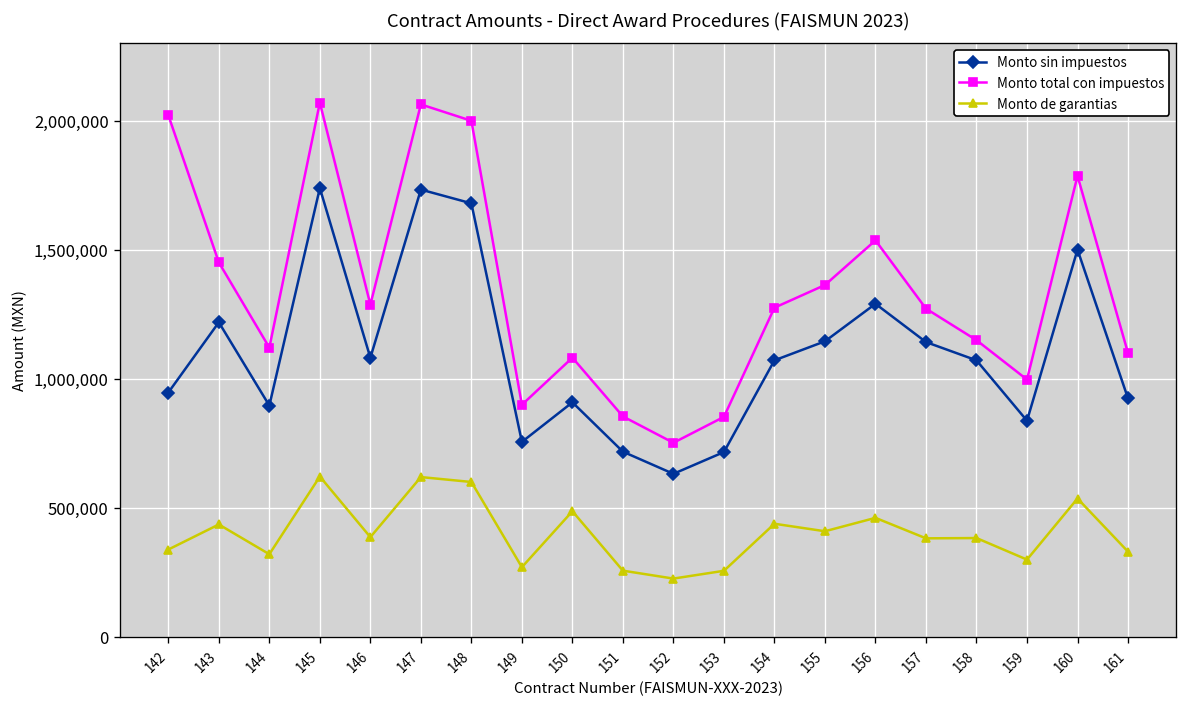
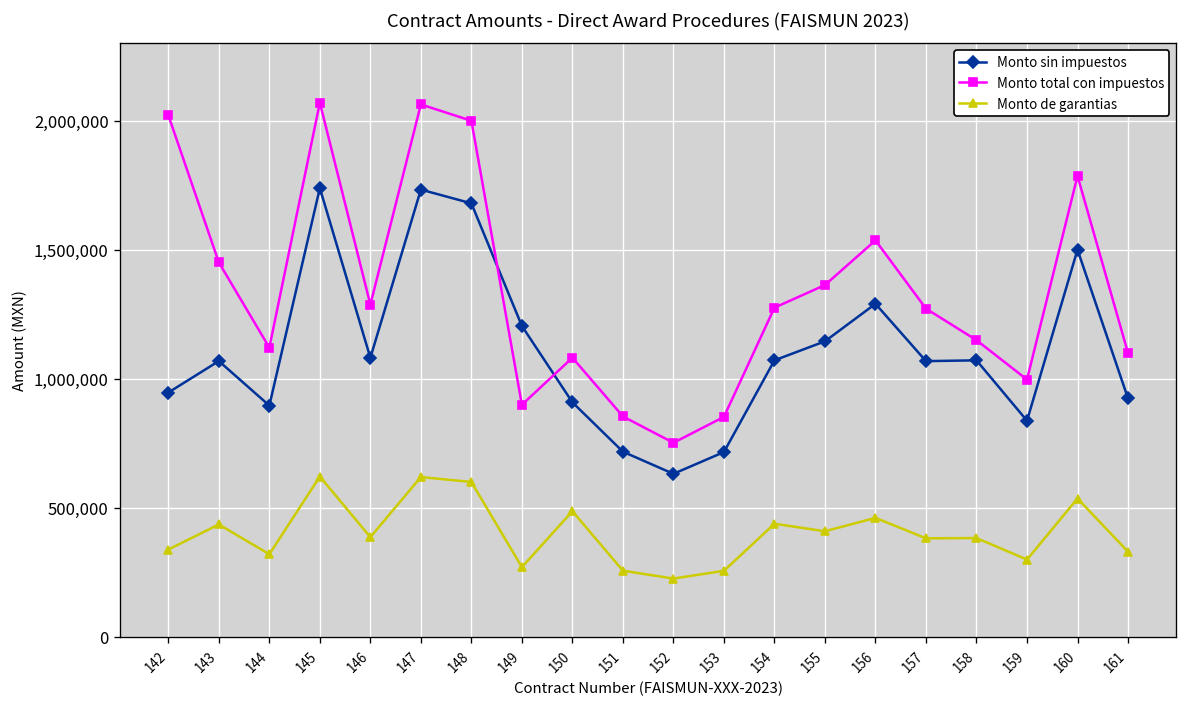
  {
    "Monto sin impuestos": {
      "142": "950,000",
-     "143": "1,220,000",
+     "143": "1,070,000",
      "144": "900,000",
      "145": "1,740,000",
      "146": "1,080,000",
      "147": "1,730,000",
      "148": "1,680,000",
-     "149": "760,000",
+     "149": "1,200,000",
      "150": "910,000",
      "151": "720,000",
      "152": "630,000",
      "153": "720,000",
      "154": "1,070,000",
      "155": "1,150,000",
      "156": "1,290,000",
-     "157": "1,140,000",
+     "157": "1,070,000",
      "158": "1,070,000",
      "159": "840,000",
      "160": "1,500,000",
      "161": "920,000"
    },
    "Monto total con impuestos": {
      "142": "2,020,000",
      "143": "1,450,000",
      "144": "1,120,000",
      "145": "2,070,000",
      "146": "1,290,000",
      "147": "2,060,000",
      "148": "2,000,000",
      "149": "900,000",
      "150": "1,080,000",
      "151": "850,000",
      "152": "750,000",
      "153": "850,000",
      "154": "1,280,000",
      "155": "1,360,000",
      "156": "1,540,000",
      "157": "1,270,000",
      "158": "1,150,000",
      "159": "1,000,000",
      "160": "1,790,000",
      "161": "1,100,000"
    },
    "Monto de garantias": {
      "142": "340,000",
      "143": "440,000",
      "144": "320,000",
      "145": "620,000",
      "146": "390,000",
      "147": "620,000",
      "148": "600,000",
      "149": "270,000",
      "150": "490,000",
      "151": "260,000",
      "152": "230,000",
      "153": "260,000",
      "154": "440,000",
      "155": "410,000",
      "156": "460,000",
      "157": "380,000",
      "158": "380,000",
      "159": "300,000",
      "160": "540,000",
      "161": "330,000"
    }
  }
